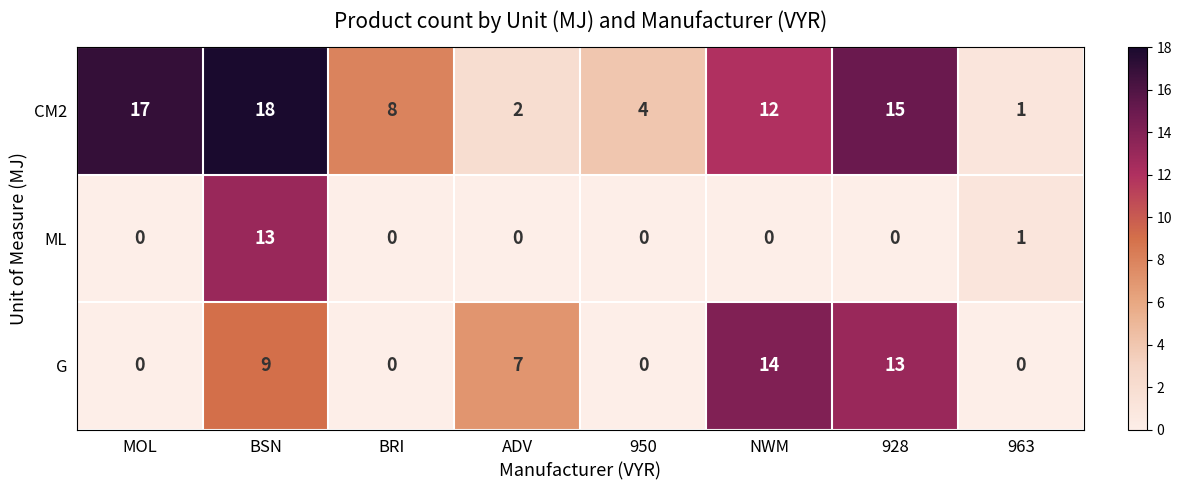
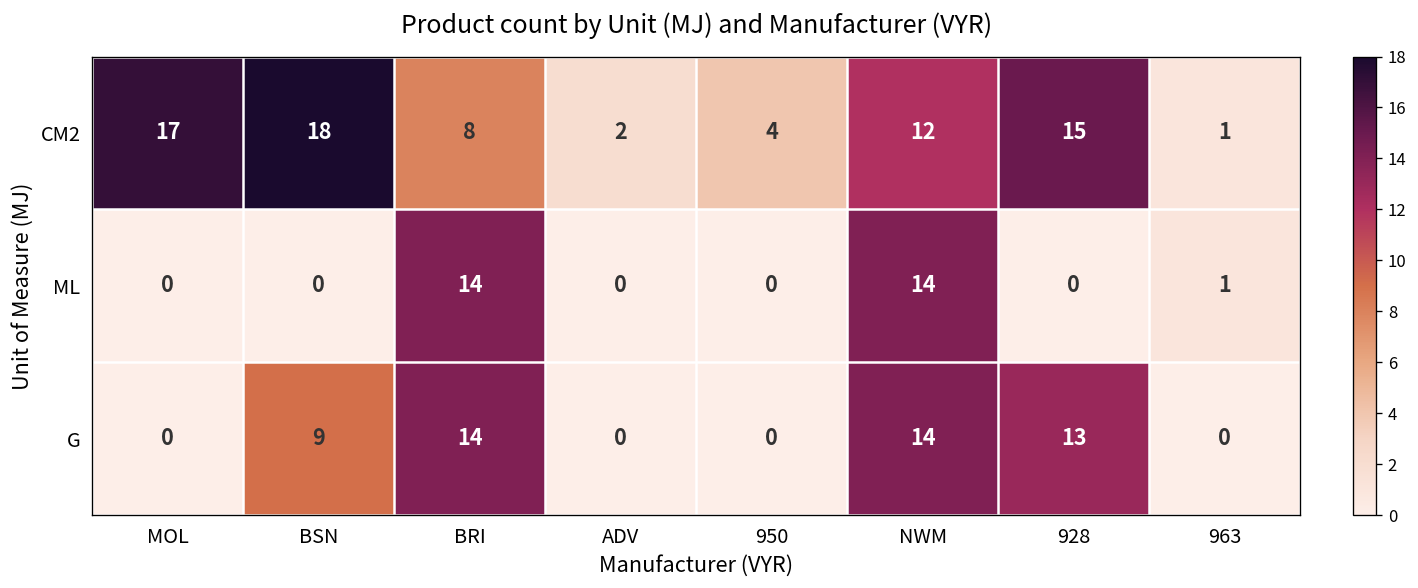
  {
    "CM2": {
      "MOL": 17,
      "BSN": 18,
      "BRI": 8,
      "ADV": 2,
      "950": 4,
      "NWM": 12,
      "928": 15,
      "963": 1
    },
    "ML": {
      "MOL": 0,
-     "BSN": 13,
-     "BRI": 0,
+     "BSN": 0,
+     "BRI": 14,
      "ADV": 0,
      "950": 0,
-     "NWM": 0,
+     "NWM": 14,
      "928": 0,
      "963": 1
    },
    "G": {
      "MOL": 0,
      "BSN": 9,
-     "BRI": 0,
-     "ADV": 7,
+     "BRI": 14,
+     "ADV": 0,
      "950": 0,
      "NWM": 14,
      "928": 13,
      "963": 0
    }
  }
